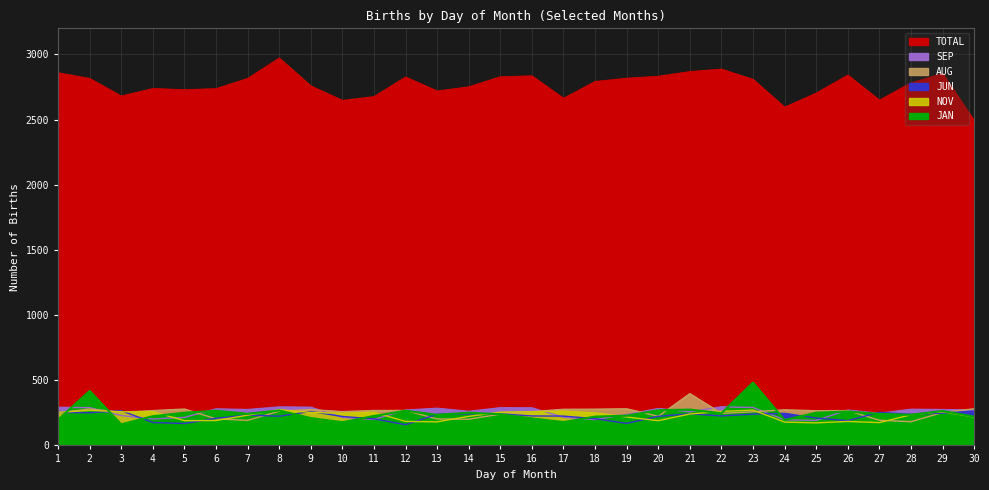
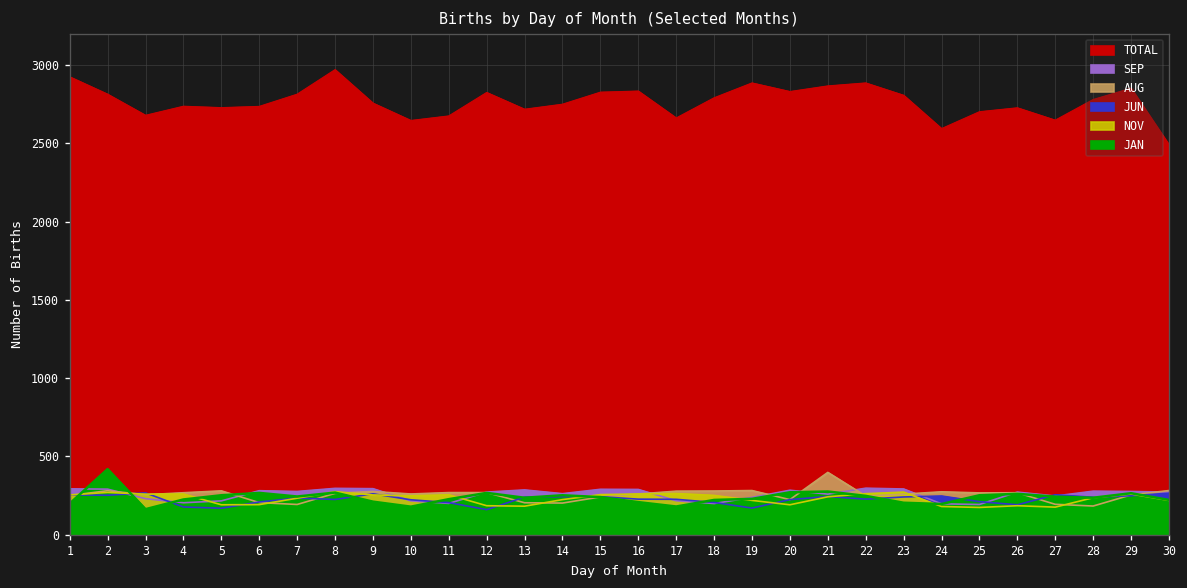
  {
    "TOTAL": {
-     "1": 2860,
+     "1": 2930,
      "2": 2820,
      "3": 2680,
      "4": 2740,
      "5": 2730,
      "6": 2740,
      "7": 2820,
      "8": 2970,
      "9": 2760,
      "10": 2650,
      "11": 2680,
      "12": 2830,
      "13": 2720,
      "14": 2750,
      "15": 2830,
      "16": 2840,
      "17": 2660,
      "18": 2790,
-     "19": 2820,
+     "19": 2890,
      "20": 2830,
      "21": 2870,
      "22": 2890,
      "23": 2810,
      "24": 2600,
      "25": 2700,
-     "26": 2840,
+     "26": 2730,
      "27": 2650,
      "30": 2490
    },
    "SEP": {
      "1": 290,
      "3": 230,
      "4": 200,
      "5": 220,
      "7": 280,
      "8": 300,
      "13": 290,
      "15": 290,
      "16": 290,
      "22": 300,
      "23": 290,
      "28": 280
    },
    "AUG": {
      "5": 280,
      "7": 190,
      "13": 200,
      "14": 200,
      "18": 280,
      "19": 280,
      "21": 400,
      "24": 270,
      "28": 180
    },
    "JUN": {
      "4": 180,
      "5": 170,
      "8": 220,
      "12": 160,
      "19": 170,
      "22": 230,
      "24": 250
    },
    "NOV": {
      "5": 190,
      "12": 180,
      "13": 180,
      "18": 250,
      "20": 190
    },
    "JAN": {
      "1": 200,
      "2": 420,
      "3": 160,
      "4": 220,
      "5": 250,
      "9": 210,
      "10": 180,
      "11": 230,
      "17": 180,
-     "23": 480
+     "23": 200
    }
  }
